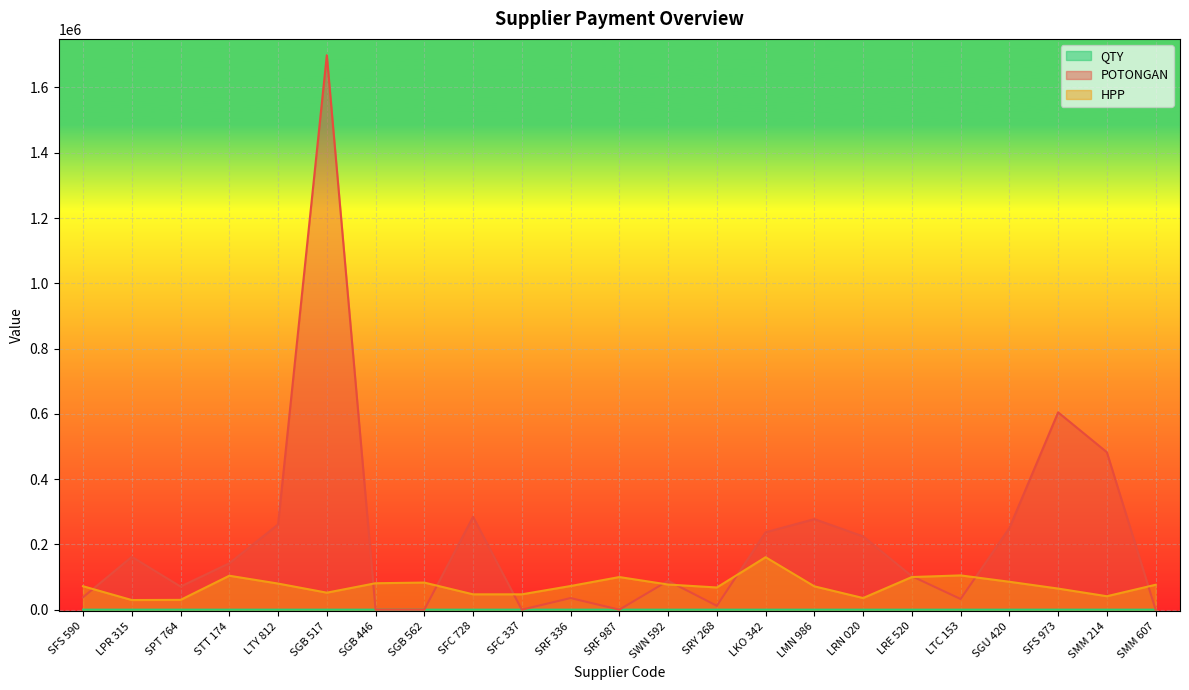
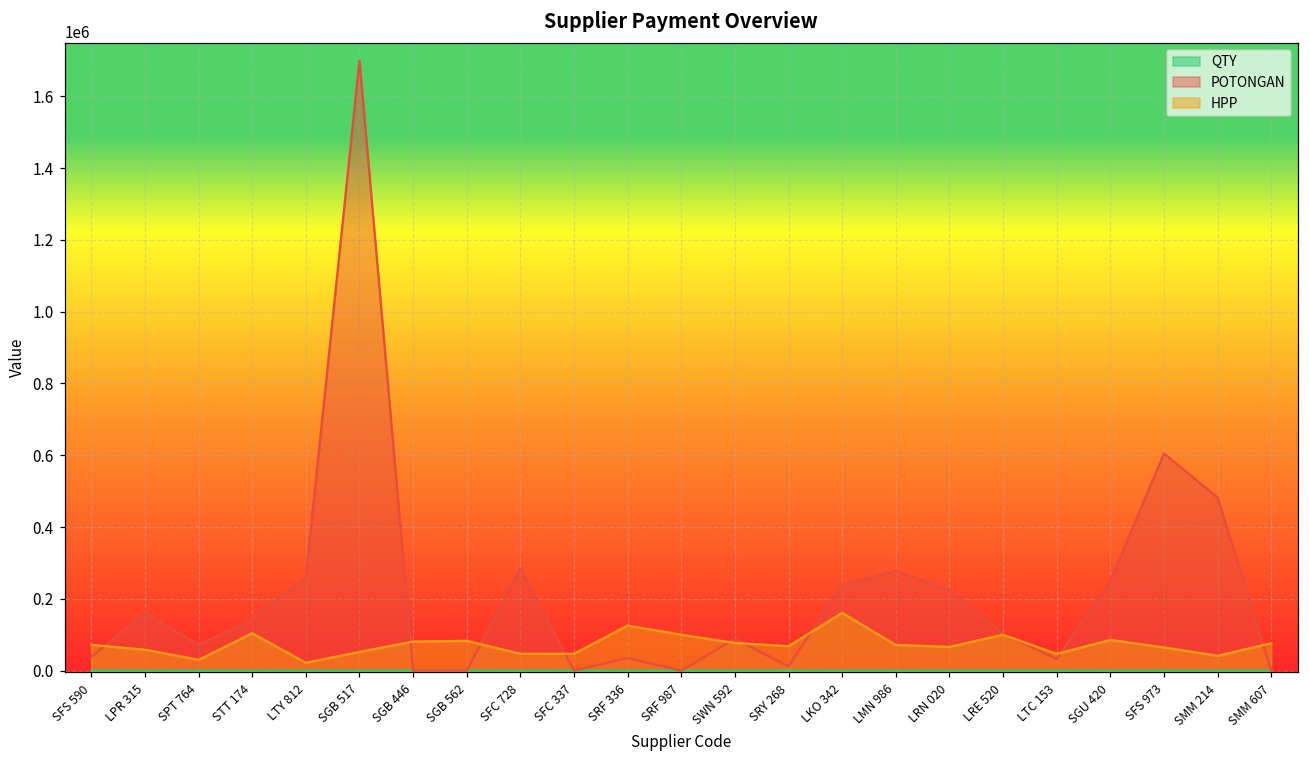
  {
    "QTY": {
      "SFS 590": 0,
      "LPR 315": 0,
      "SPT 764": 0,
      "STT 174": 0,
      "LTY 812": 0,
      "SGB 517": 0,
      "SFC 728": 0,
      "SRF 336": 0,
      "SWN 592": 0,
      "SRY 268": 0,
      "LKO 342": 0,
      "LMN 986": 0,
      "LRN 020": 0,
      "LRE 520": 0,
      "LTC 153": 0,
      "SGU 420": 0,
      "SFS 973": 0,
      "SMM 214": 0
    },
    "POTONGAN": {
      "SFS 590": 40000,
      "LPR 315": 160000,
      "SPT 764": 70000,
      "STT 174": 140000,
      "LTY 812": 260000,
      "SGB 517": 1700000,
      "SFC 728": 280000,
      "SRF 336": 40000,
      "SWN 592": 90000,
      "SRY 268": 10000,
      "LKO 342": 240000,
      "LMN 986": 280000,
      "LRN 020": 220000,
      "LTC 153": 30000,
      "SGU 420": 250000,
      "SFS 973": 600000,
      "SMM 214": 480000
    },
    "HPP": {
      "SFS 590": 70000,
-     "LPR 315": 30000,
+     "LPR 315": 60000,
      "SPT 764": 30000,
      "STT 174": 100000,
-     "LTY 812": 80000,
+     "LTY 812": 20000,
      "SGB 517": 50000,
      "SGB 446": 80000,
      "SGB 562": 80000,
      "SFC 728": 50000,
      "SFC 337": 50000,
-     "SRF 336": 70000,
+     "SRF 336": 130000,
      "SRF 987": 100000,
      "SWN 592": 80000,
      "SRY 268": 70000,
      "LKO 342": 160000,
      "LMN 986": 70000,
-     "LRN 020": 40000,
-     "LTC 153": 110000,
+     "LRN 020": 70000,
+     "LTC 153": 50000,
      "SGU 420": 90000,
      "SFS 973": 60000,
      "SMM 214": 40000,
      "SMM 607": 80000
    }
  }
